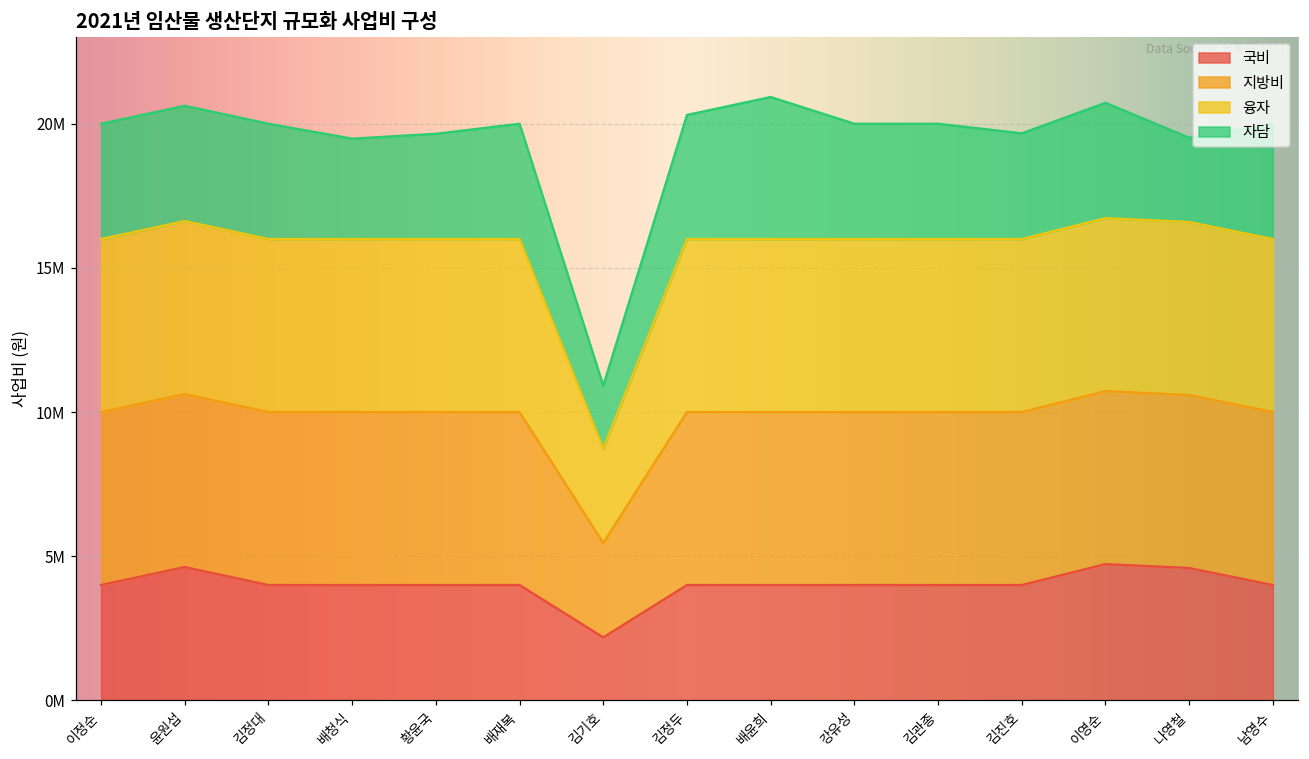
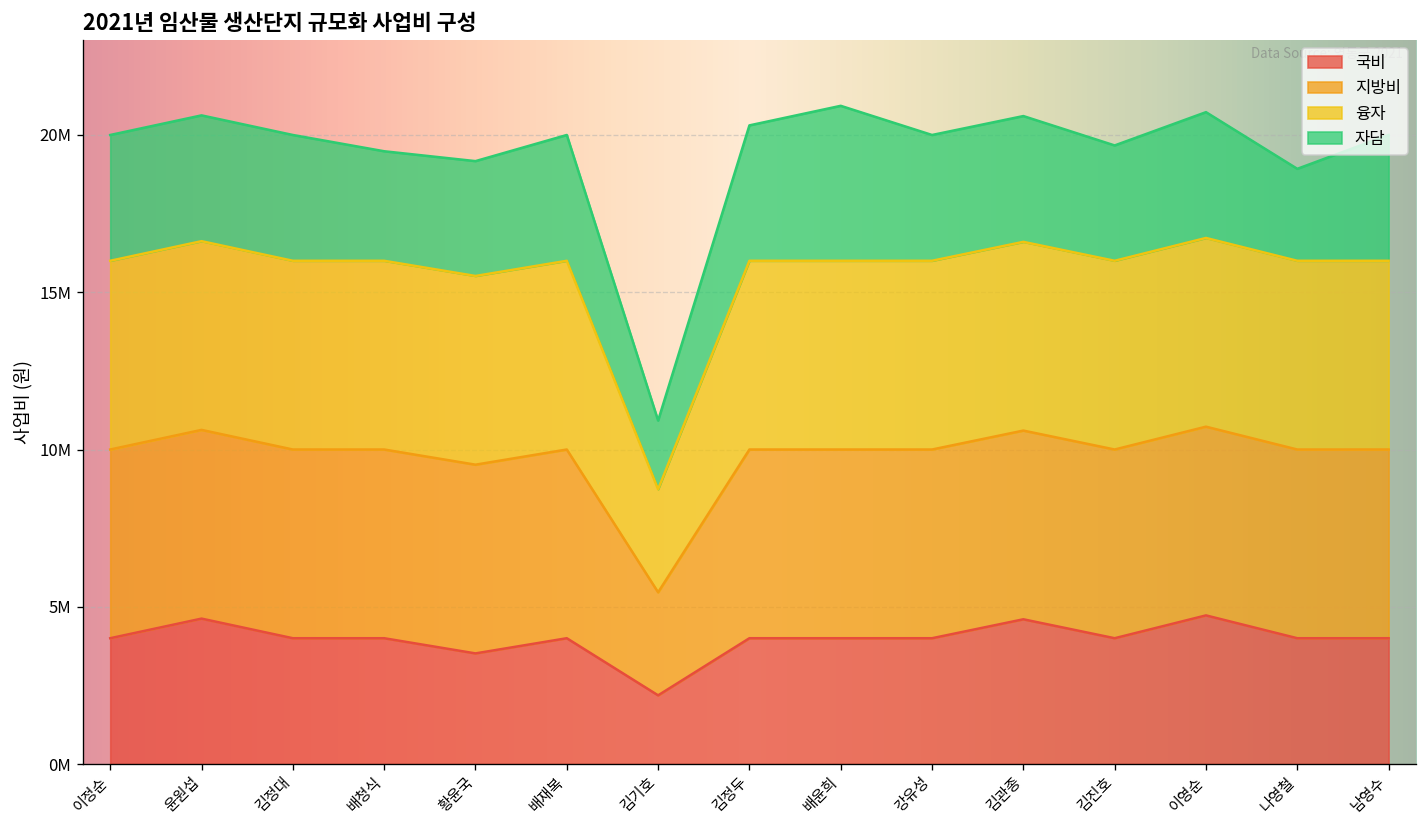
  {
    "국비": {
      "이정순": 4000000,
      "윤원섭": 4600000,
      "김정대": 4000000,
      "배청식": 4000000,
-     "황윤국": 4000000,
+     "황윤국": 3500000,
      "배재복": 4000000,
      "김기호": 2200000,
      "김정두": 4000000,
      "배윤희": 4000000,
      "강유성": 4000000,
-     "김관종": 4000000,
+     "김관종": 4600000,
      "김진호": 4000000,
      "이영순": 4700000,
-     "나영철": 4600000,
+     "나영철": 4000000,
      "남영수": 4000000
    },
    "자담": {
      "이정순": 4000000,
      "윤원섭": 4000000,
      "김정대": 4000000,
      "배청식": 3500000,
      "황윤국": 3700000,
      "배재복": 4000000,
      "김기호": 2200000,
      "김정두": 4300000,
      "배윤희": 4900000,
      "강유성": 4000000,
      "김관종": 4000000,
      "김진호": 3700000,
      "이영순": 4000000,
      "나영철": 2900000
    }
  }
